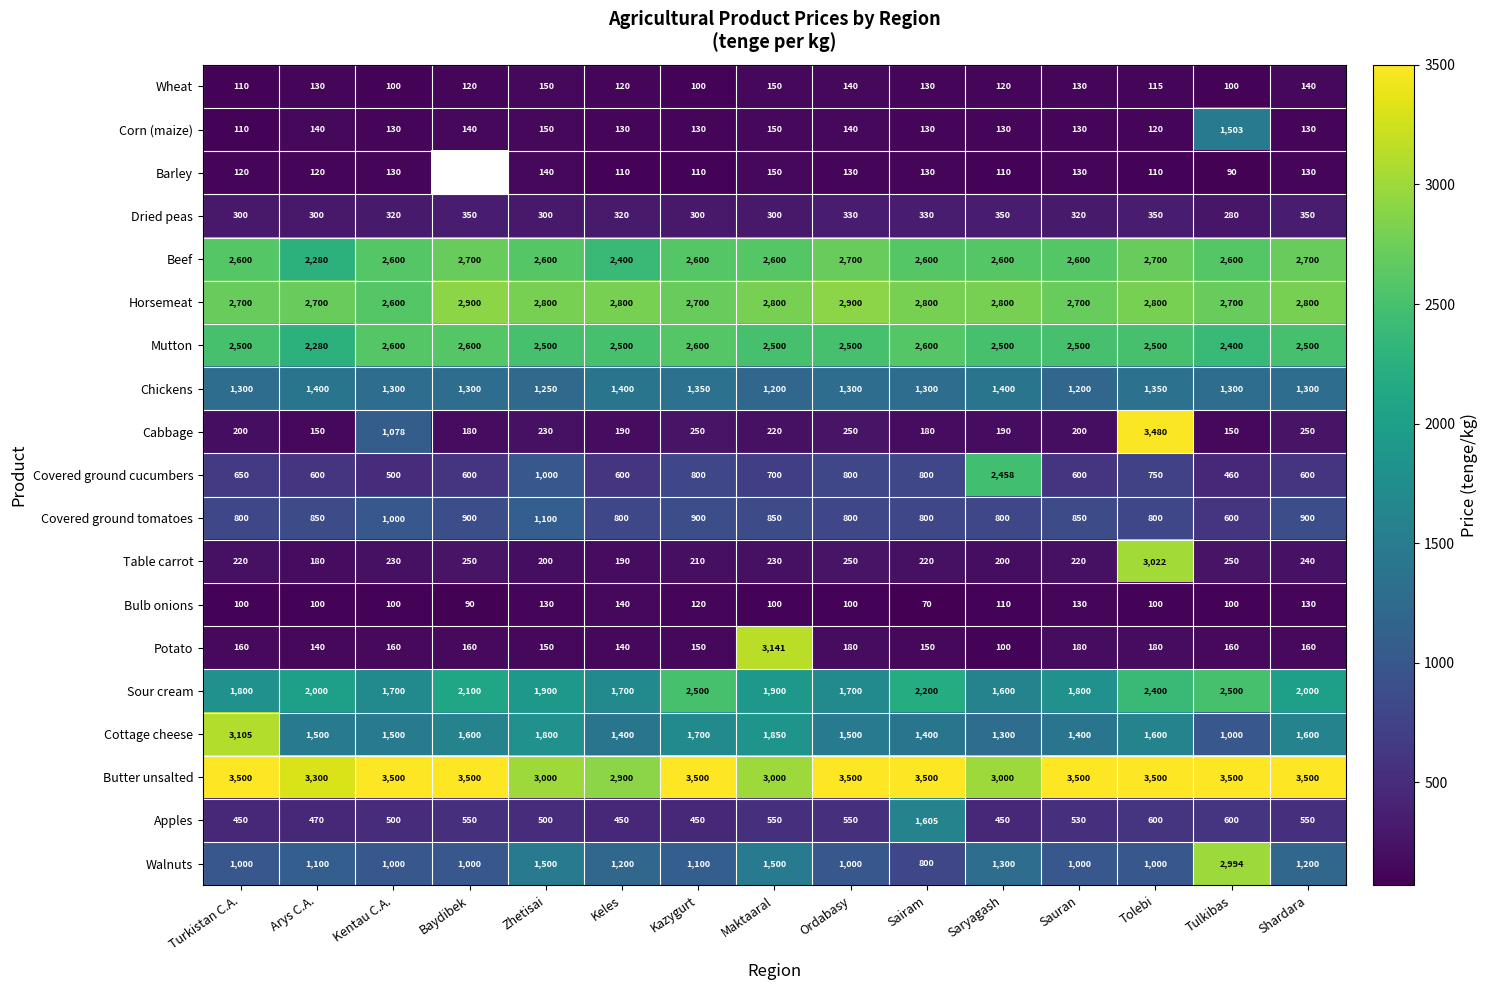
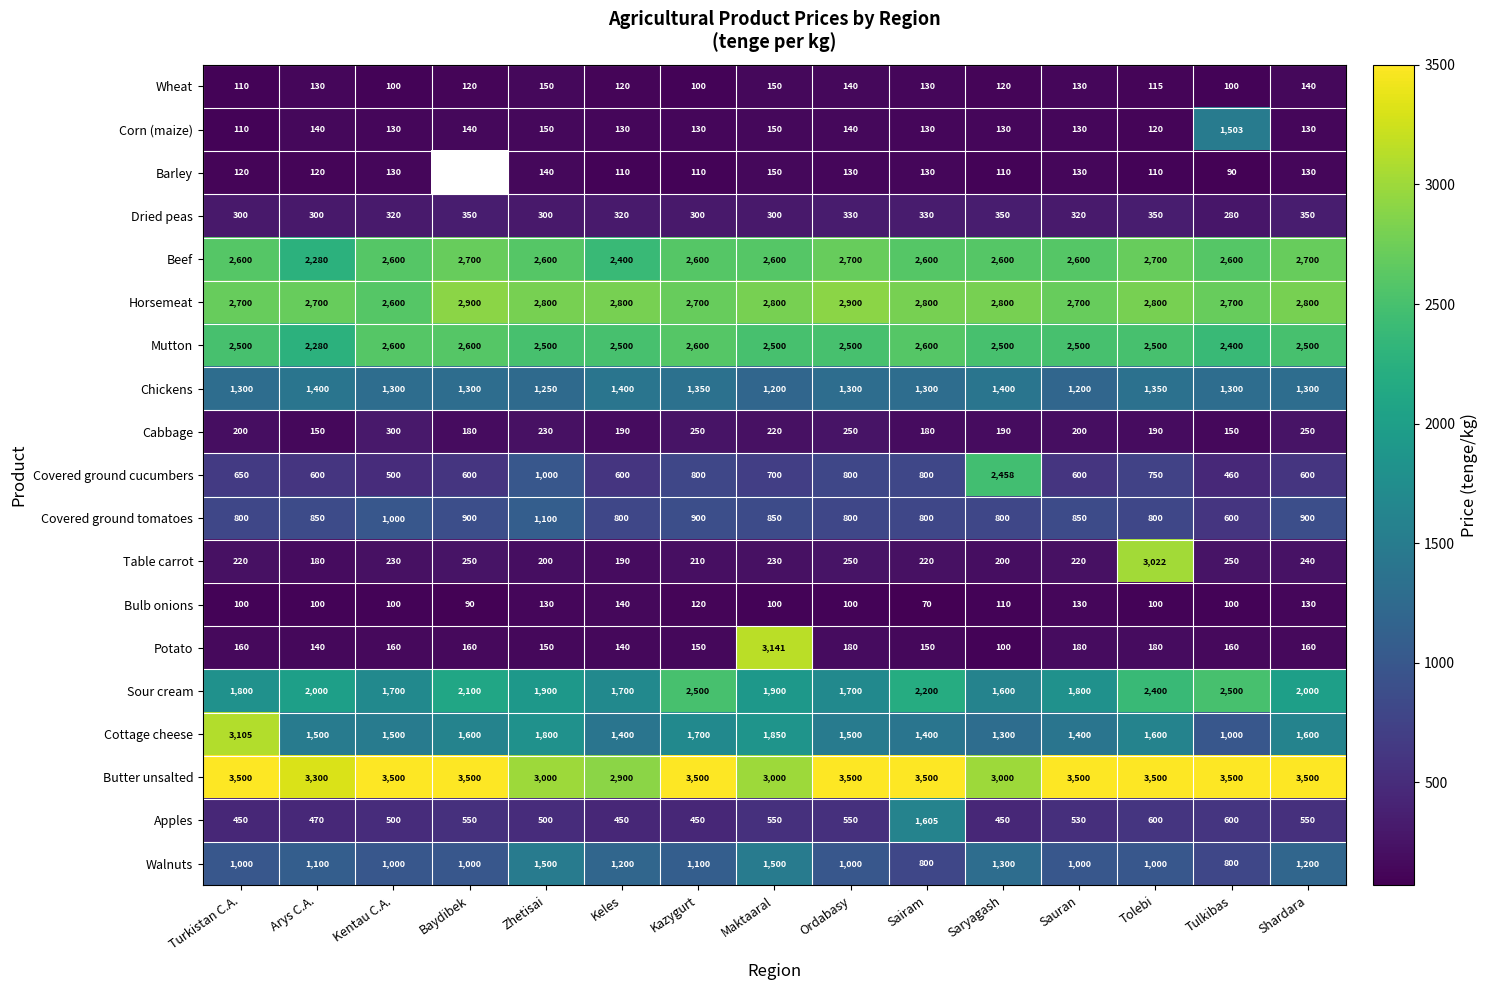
  {
    "Cabbage": {
      "Turkistan C.A.": "200",
      "Arys C.A.": "150",
-     "Kentau C.A.": "1,078",
+     "Kentau C.A.": "300",
      "Baydibek": "180",
      "Zhetisai": "230",
      "Keles": "190",
      "Kazygurt": "250",
      "Maktaaral": "220",
      "Ordabasy": "250",
      "Sairam": "180",
      "Saryagash": "190",
      "Sauran": "200",
-     "Tolebi": "3,480",
+     "Tolebi": "190",
      "Tulkibas": "150",
      "Shardara": "250"
    },
    "Walnuts": {
      "Turkistan C.A.": "1,000",
      "Arys C.A.": "1,100",
      "Kentau C.A.": "1,000",
      "Baydibek": "1,000",
      "Zhetisai": "1,500",
      "Keles": "1,200",
      "Kazygurt": "1,100",
      "Maktaaral": "1,500",
      "Ordabasy": "1,000",
      "Sairam": "800",
      "Saryagash": "1,300",
      "Sauran": "1,000",
      "Tolebi": "1,000",
-     "Tulkibas": "2,994",
+     "Tulkibas": "800",
      "Shardara": "1,200"
    }
  }
